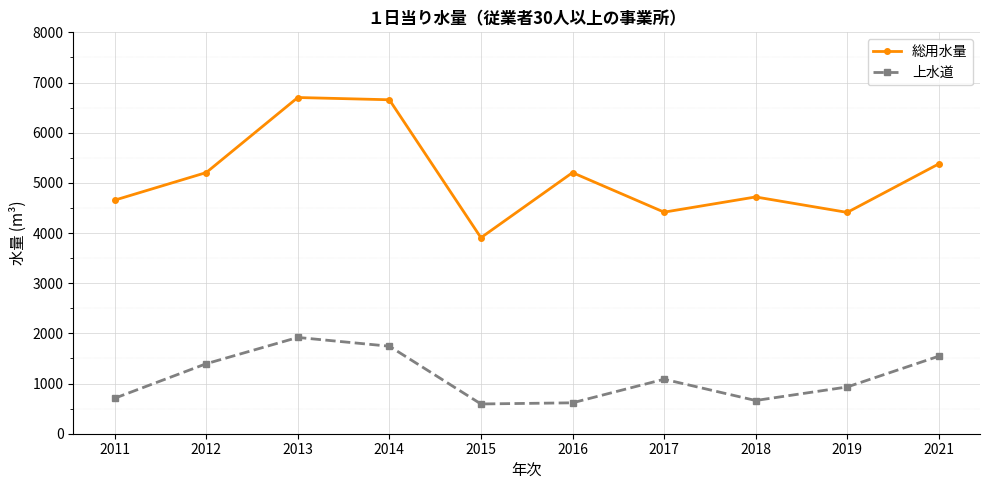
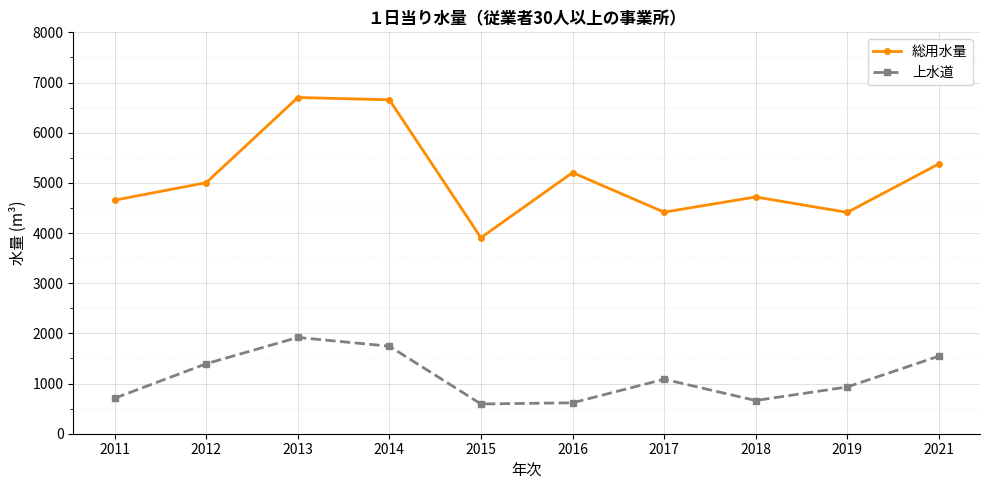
  {
    "総用水量": {
      "2011": 4700,
-     "2012": 5200,
+     "2012": 5000,
      "2013": 6700,
      "2014": 6700,
      "2015": 3900,
      "2016": 5200,
      "2017": 4400,
      "2018": 4700,
      "2019": 4400,
      "2021": 5400
    },
    "上水道": {
      "2011": 700,
      "2012": 1400,
      "2013": 1900,
      "2014": 1700,
      "2015": 600,
      "2016": 600,
      "2017": 1100,
      "2018": 700,
      "2019": 900,
      "2021": 1500
    }
  }
